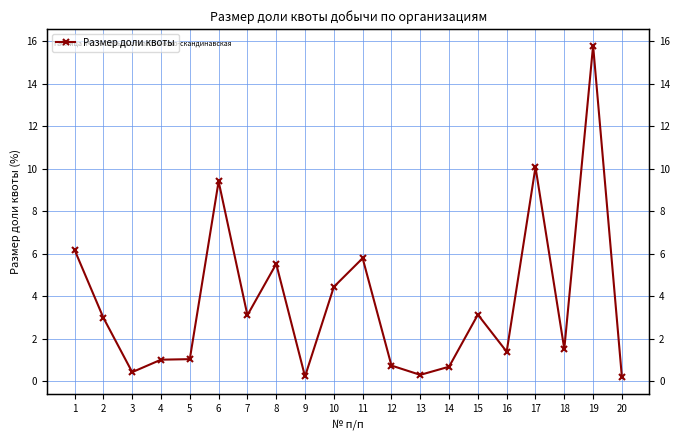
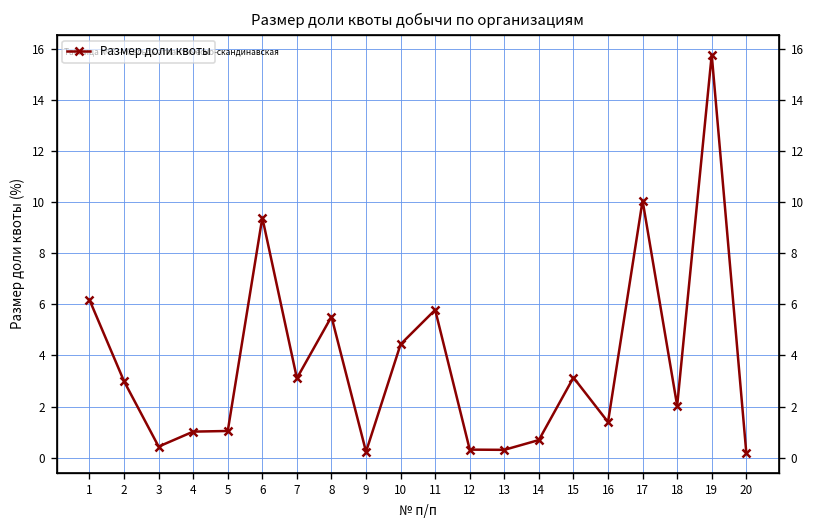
  {
    "1": 6.2,
    "2": 3.0,
    "3": 0.4,
    "4": 1.0,
    "5": 1.0,
    "6": 9.4,
    "7": 3.1,
    "8": 5.5,
    "9": 0.2,
    "10": 4.4,
    "11": 5.8,
-   "12": 0.7,
+   "12": 0.3,
    "13": 0.3,
    "14": 0.7,
    "15": 3.1,
    "16": 1.4,
    "17": 10.1,
-   "18": 1.5,
+   "18": 2.0,
    "19": 15.8,
    "20": 0.2
  }
